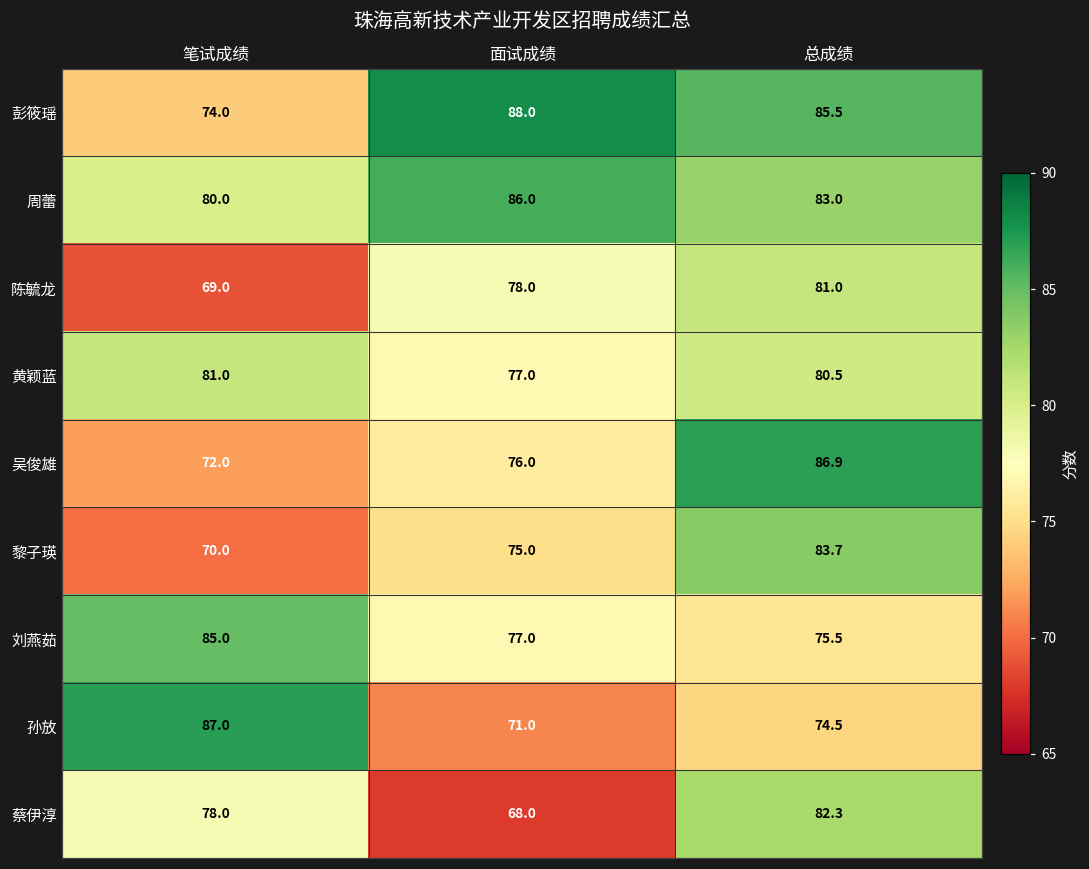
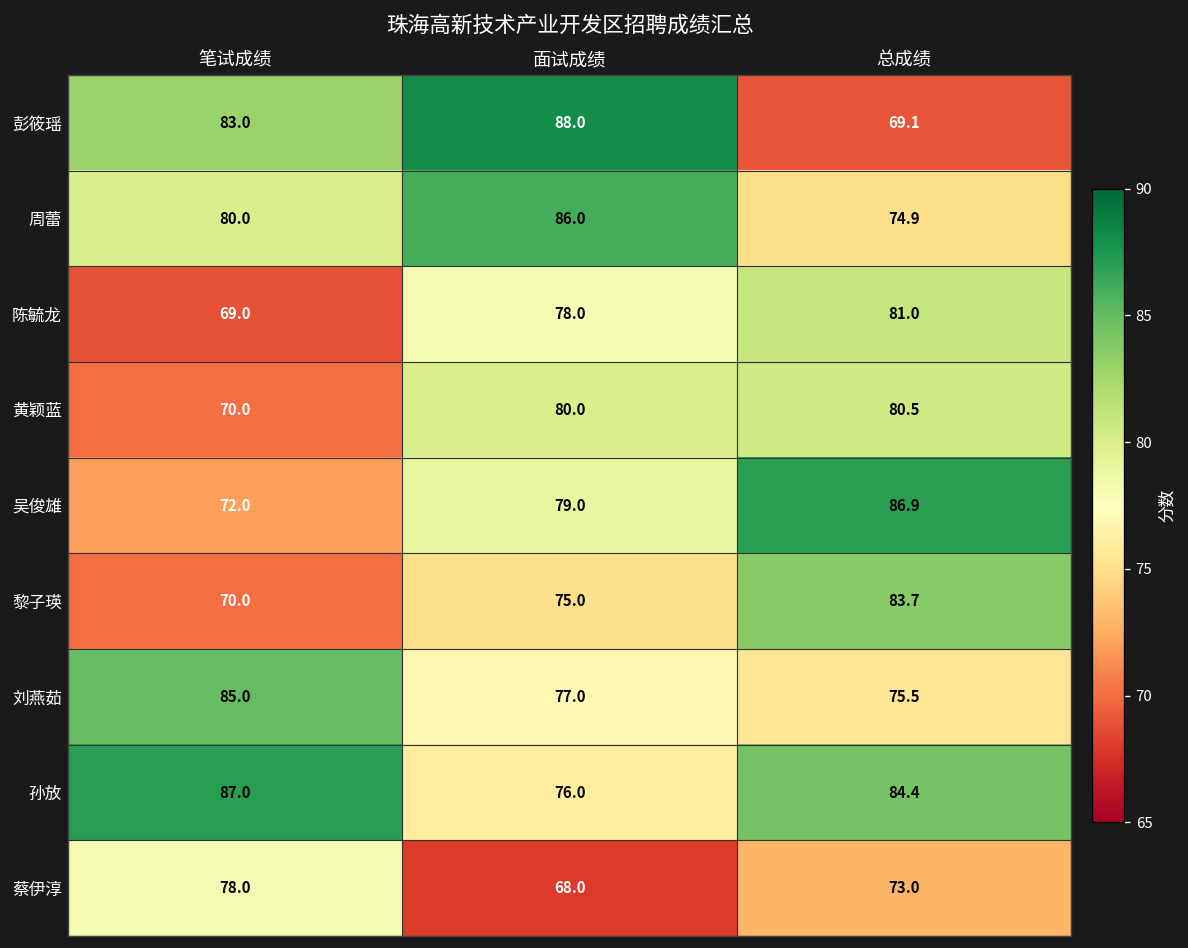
  {
    "彭筱瑶": {
-     "笔试成绩": 74.0,
+     "笔试成绩": 83.0,
      "面试成绩": 88.0,
-     "总成绩": 85.5
+     "总成绩": 69.1
    },
    "周蕾": {
      "笔试成绩": 80.0,
      "面试成绩": 86.0,
-     "总成绩": 83.0
+     "总成绩": 74.9
    },
    "陈毓龙": {
      "笔试成绩": 69.0,
      "面试成绩": 78.0,
      "总成绩": 81.0
    },
    "黄颖蓝": {
-     "笔试成绩": 81.0,
-     "面试成绩": 77.0,
+     "笔试成绩": 70.0,
+     "面试成绩": 80.0,
      "总成绩": 80.5
    },
    "吴俊雄": {
      "笔试成绩": 72.0,
-     "面试成绩": 76.0,
+     "面试成绩": 79.0,
      "总成绩": 86.9
    },
    "黎子瑛": {
      "笔试成绩": 70.0,
      "面试成绩": 75.0,
      "总成绩": 83.7
    },
    "刘燕茹": {
      "笔试成绩": 85.0,
      "面试成绩": 77.0,
      "总成绩": 75.5
    },
    "孙放": {
      "笔试成绩": 87.0,
-     "面试成绩": 71.0,
-     "总成绩": 74.5
+     "面试成绩": 76.0,
+     "总成绩": 84.4
    },
    "蔡伊淳": {
      "笔试成绩": 78.0,
      "面试成绩": 68.0,
-     "总成绩": 82.3
+     "总成绩": 73.0
    }
  }
